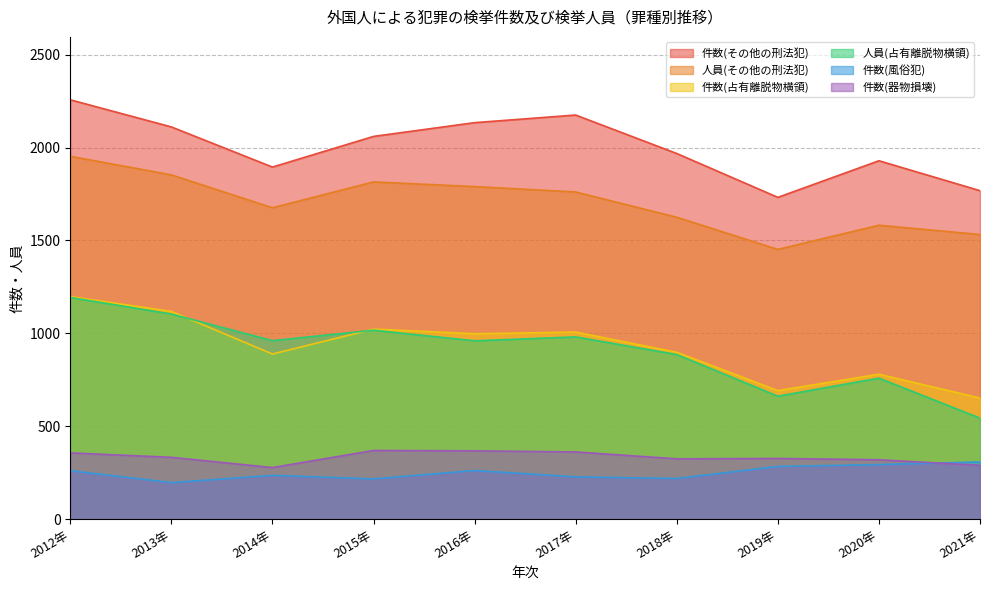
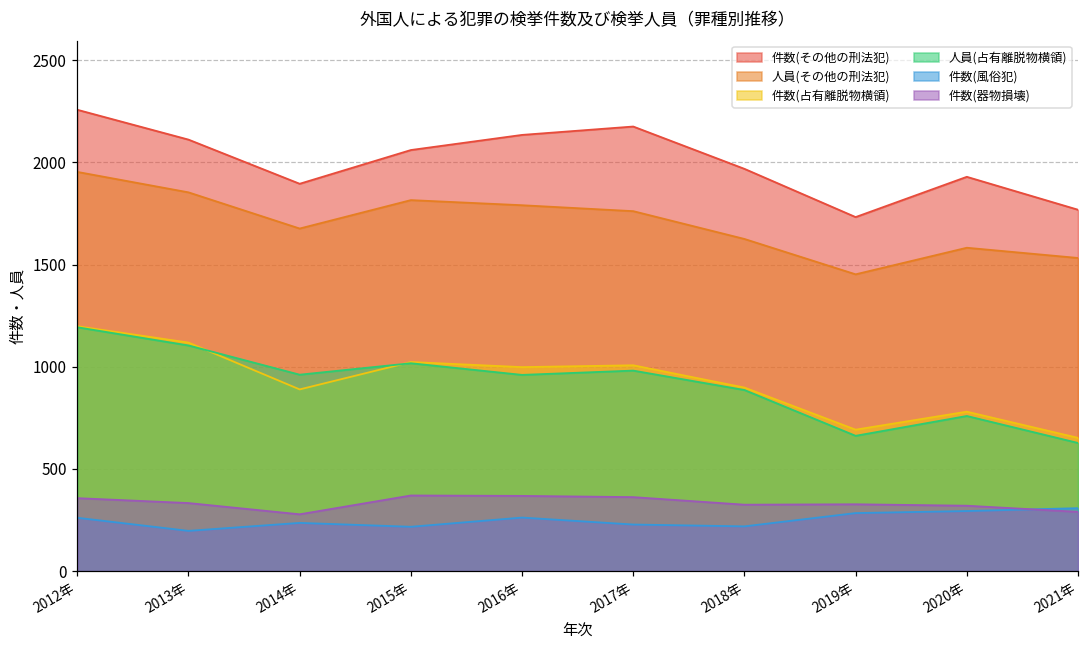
  {
    "件数(占有離脱物横領)": {
      "2013年": 1120,
      "2014年": 890,
      "2016年": 1000,
      "2017年": 1010,
      "2019年": 690,
      "2020年": 780,
      "2021年": 650
    },
    "人員(占有離脱物横領)": {
      "2013年": 1100,
      "2014年": 960,
      "2016年": 960,
      "2017年": 980,
      "2019年": 660,
      "2020年": 760,
-     "2021年": 540
+     "2021年": 630
    },
    "件数(風俗犯)": {
      "2012年": 260,
      "2013年": 200,
      "2014年": 240,
      "2015年": 220,
      "2016年": 260,
      "2017年": 230,
      "2018年": 220,
      "2019年": 280,
      "2020年": 290,
      "2021年": 310
    },
    "件数(器物損壊)": {
      "2012年": 360,
      "2013年": 330,
      "2014年": 280,
      "2015年": 370,
      "2016年": 370,
      "2017年": 360,
      "2018年": 330,
      "2019年": 330,
      "2020年": 320,
      "2021年": 290
    }
  }
